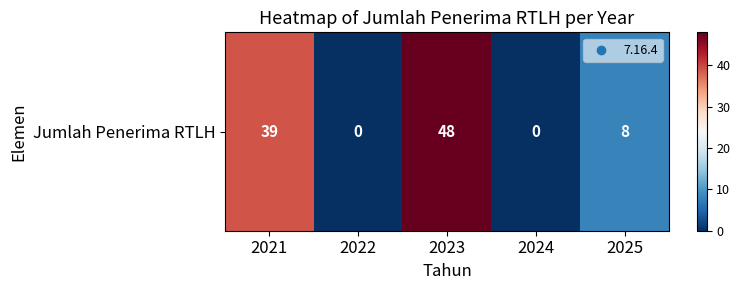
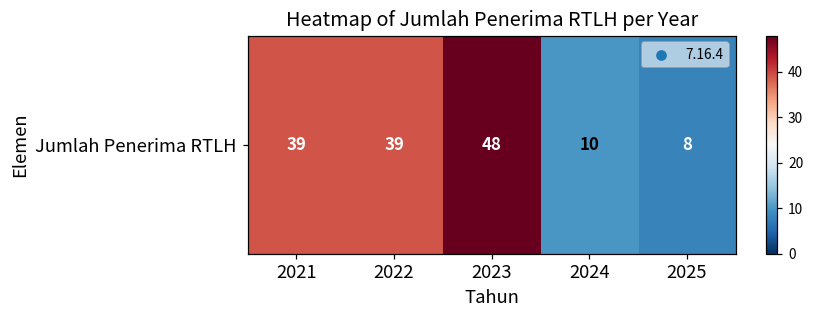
  {
    "Jumlah Penerima RTLH": {
      "2021": 39,
-     "2022": 0,
+     "2022": 39,
      "2023": 48,
-     "2024": 0,
+     "2024": 10,
      "2025": 8
    }
  }
